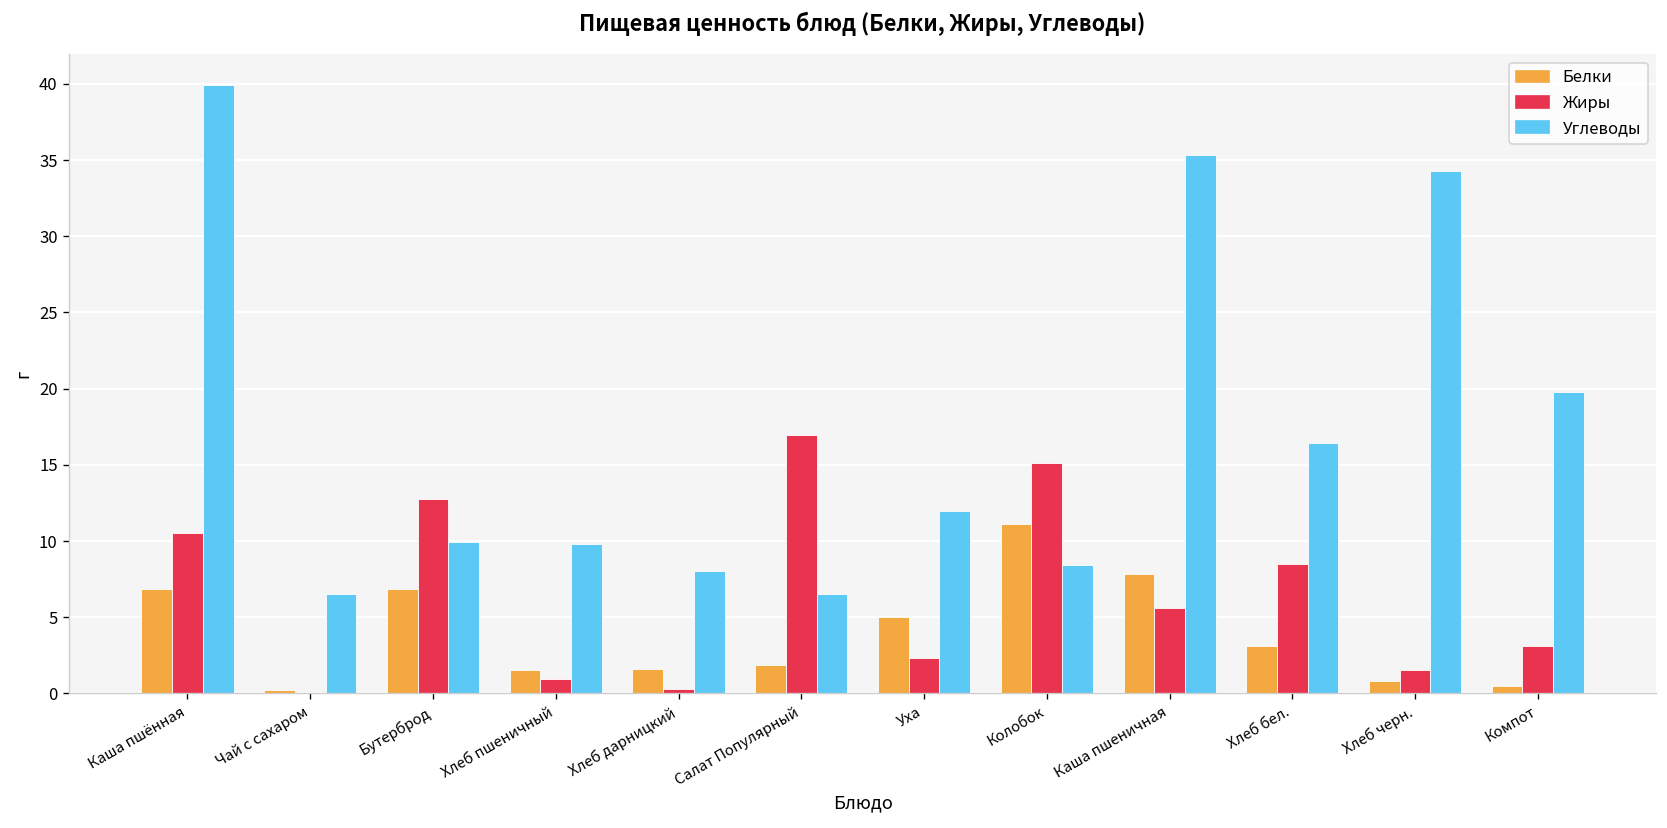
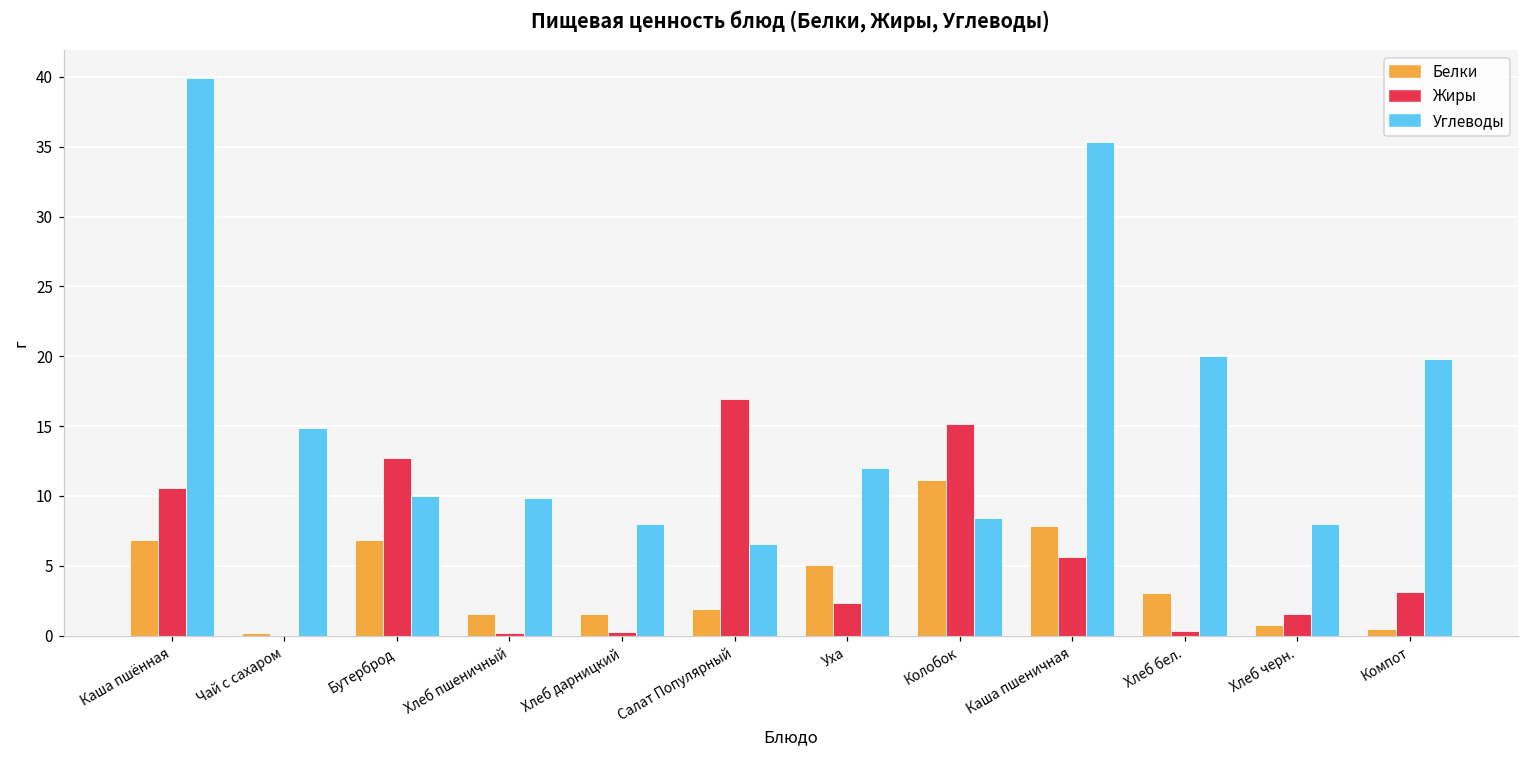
  {
    "Белки": {
      "Каша пшённая": 6.9,
      "Чай с сахаром": 0.2,
      "Бутерброд": 6.9,
      "Хлеб пшеничный": 1.5,
      "Хлеб дарницкий": 1.6,
      "Салат Популярный": 1.9,
      "Уха": 5.0,
      "Колобок": 11.1,
      "Каша пшеничная": 7.8,
      "Хлеб бел.": 3.1,
      "Хлеб черн.": 0.8,
      "Компот": 0.5
    },
    "Жиры": {
      "Каша пшённая": 10.5,
      "Чай с сахаром": 0.0,
      "Бутерброд": 12.7,
-     "Хлеб пшеничный": 1.0,
+     "Хлеб пшеничный": 0.2,
      "Хлеб дарницкий": 0.3,
      "Салат Популярный": 17.0,
      "Уха": 2.3,
      "Колобок": 15.2,
      "Каша пшеничная": 5.6,
-     "Хлеб бел.": 8.5,
+     "Хлеб бел.": 0.3,
      "Хлеб черн.": 1.5,
      "Компот": 3.1
    },
    "Углеводы": {
      "Каша пшённая": 39.9,
-     "Чай с сахаром": 6.5,
+     "Чай с сахаром": 14.9,
      "Бутерброд": 10.0,
      "Хлеб пшеничный": 9.8,
      "Хлеб дарницкий": 8.0,
      "Салат Популярный": 6.5,
      "Уха": 12.0,
      "Колобок": 8.4,
      "Каша пшеничная": 35.4,
-     "Хлеб бел.": 16.4,
-     "Хлеб черн.": 34.3,
+     "Хлеб бел.": 20.0,
+     "Хлеб черн.": 8.0,
      "Компот": 19.8
    }
  }
